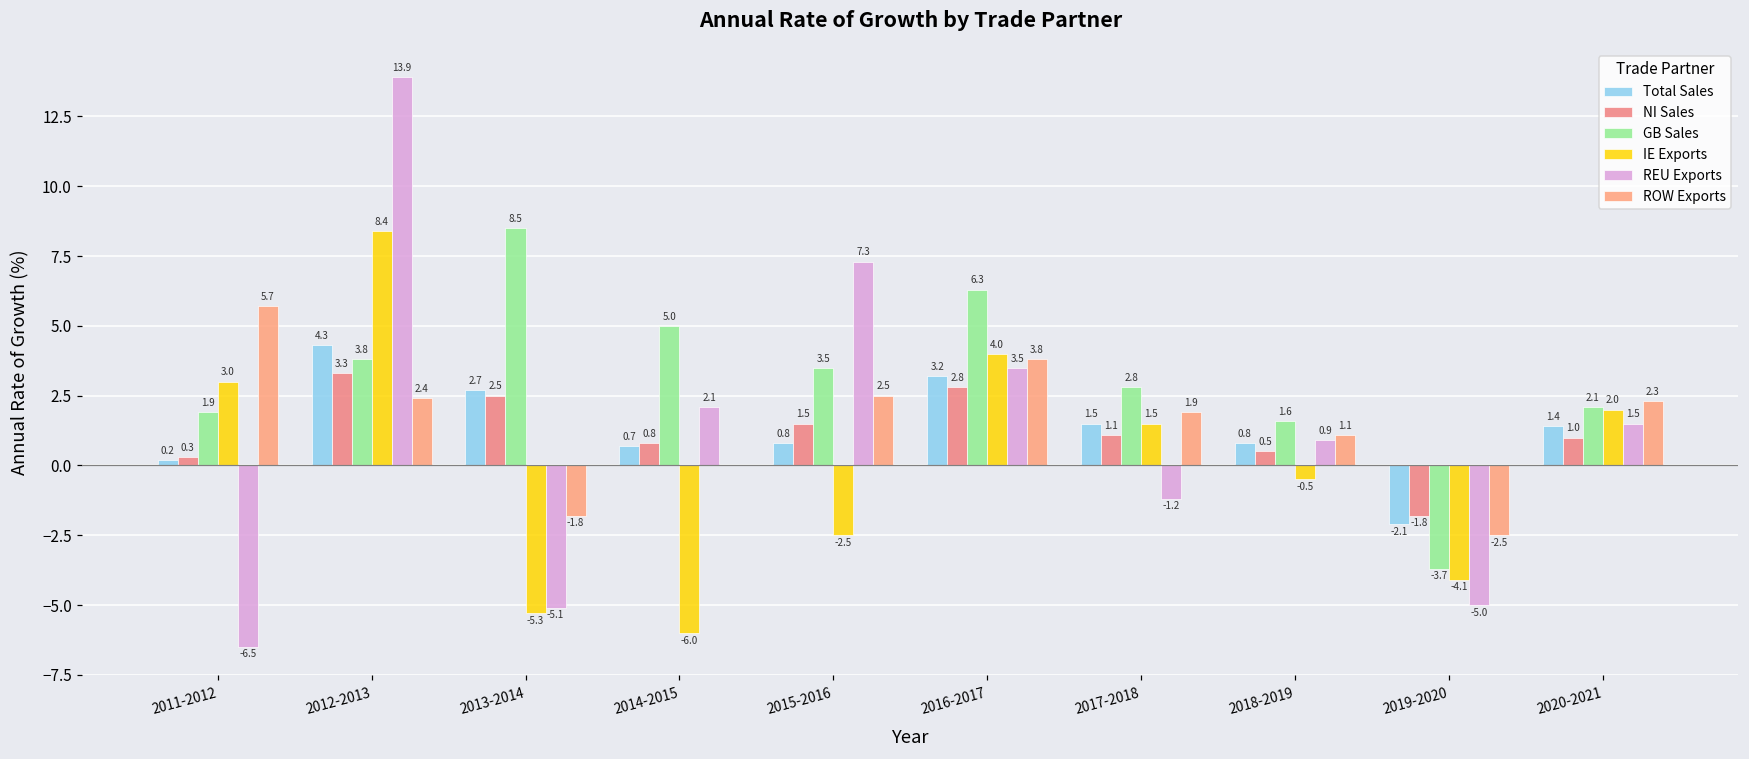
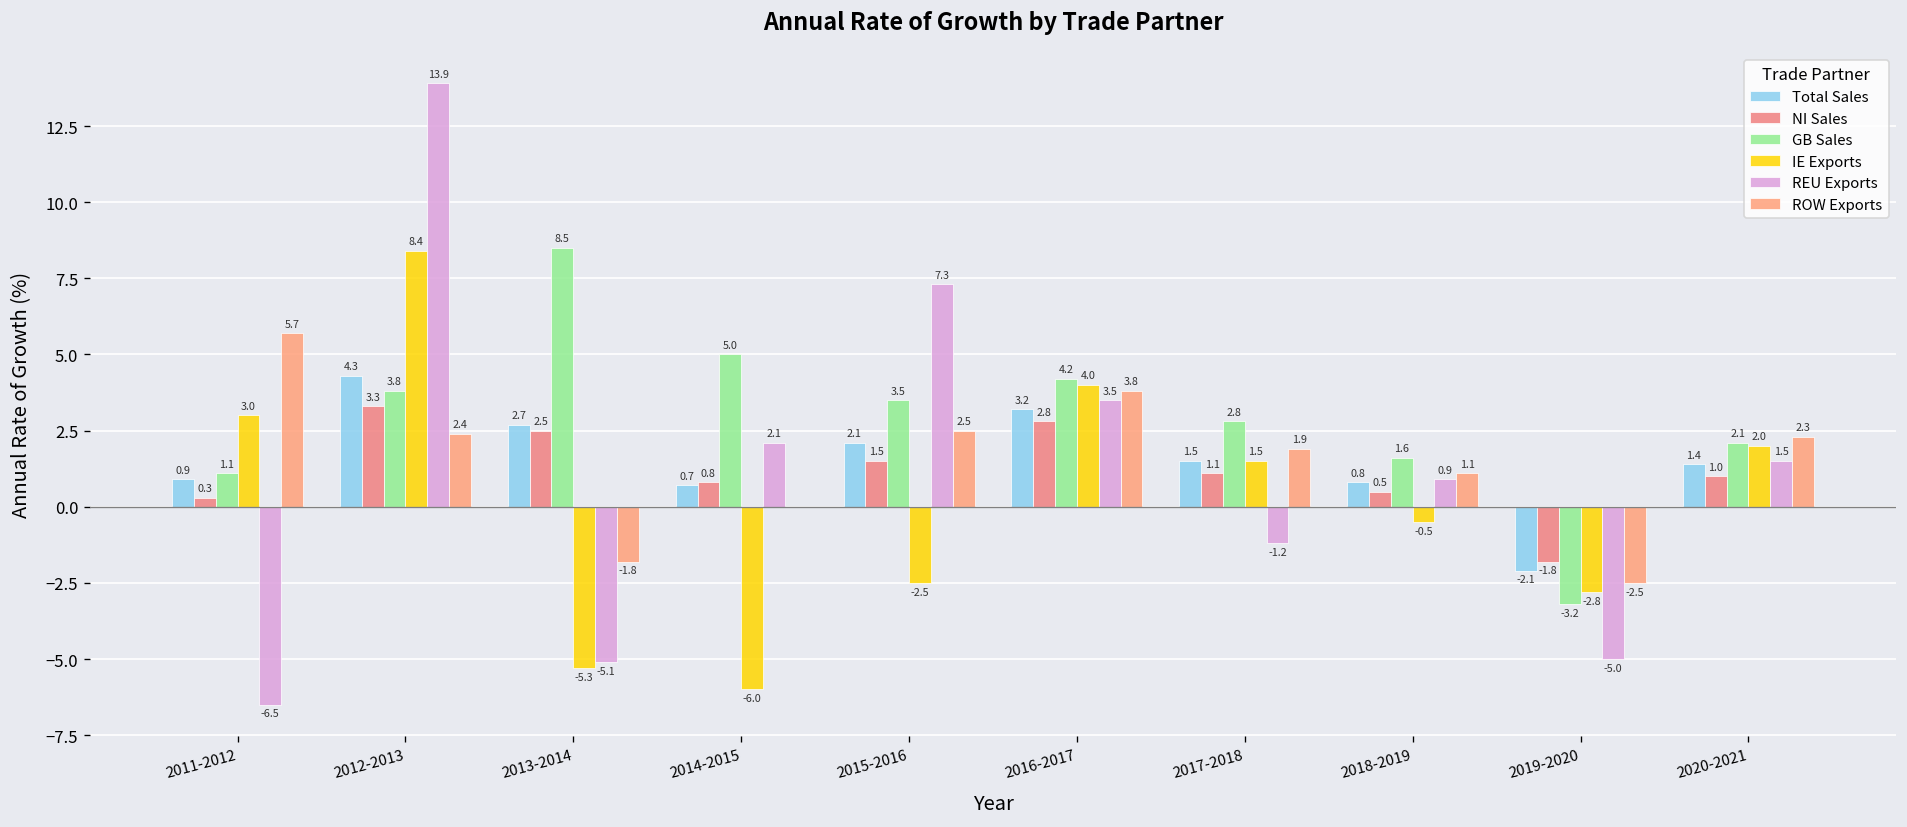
  {
    "Total Sales": {
-     "2011-2012": 0.2,
+     "2011-2012": 0.9,
      "2012-2013": 4.3,
      "2013-2014": 2.7,
      "2014-2015": 0.7,
-     "2015-2016": 0.8,
+     "2015-2016": 2.1,
      "2016-2017": 3.2,
      "2017-2018": 1.5,
      "2018-2019": 0.8,
      "2019-2020": -2.1,
      "2020-2021": 1.4
    },
    "GB Sales": {
-     "2011-2012": 1.9,
+     "2011-2012": 1.1,
      "2012-2013": 3.8,
      "2013-2014": 8.5,
      "2014-2015": 5.0,
      "2015-2016": 3.5,
-     "2016-2017": 6.3,
+     "2016-2017": 4.2,
      "2017-2018": 2.8,
      "2018-2019": 1.6,
-     "2019-2020": -3.7,
+     "2019-2020": -3.2,
      "2020-2021": 2.1
    },
    "IE Exports": {
      "2011-2012": 3.0,
      "2012-2013": 8.4,
      "2013-2014": -5.3,
      "2014-2015": -6.0,
      "2015-2016": -2.5,
      "2016-2017": 4.0,
      "2017-2018": 1.5,
      "2018-2019": -0.5,
-     "2019-2020": -4.1,
+     "2019-2020": -2.8,
      "2020-2021": 2.0
    },
    "REU Exports": {
      "2011-2012": -6.5,
      "2012-2013": 13.9,
      "2013-2014": -5.1,
      "2014-2015": 2.1,
      "2015-2016": 7.3,
      "2016-2017": 3.5,
      "2017-2018": -1.2,
      "2018-2019": 0.9,
      "2019-2020": -5.0,
      "2020-2021": 1.5
    }
  }
